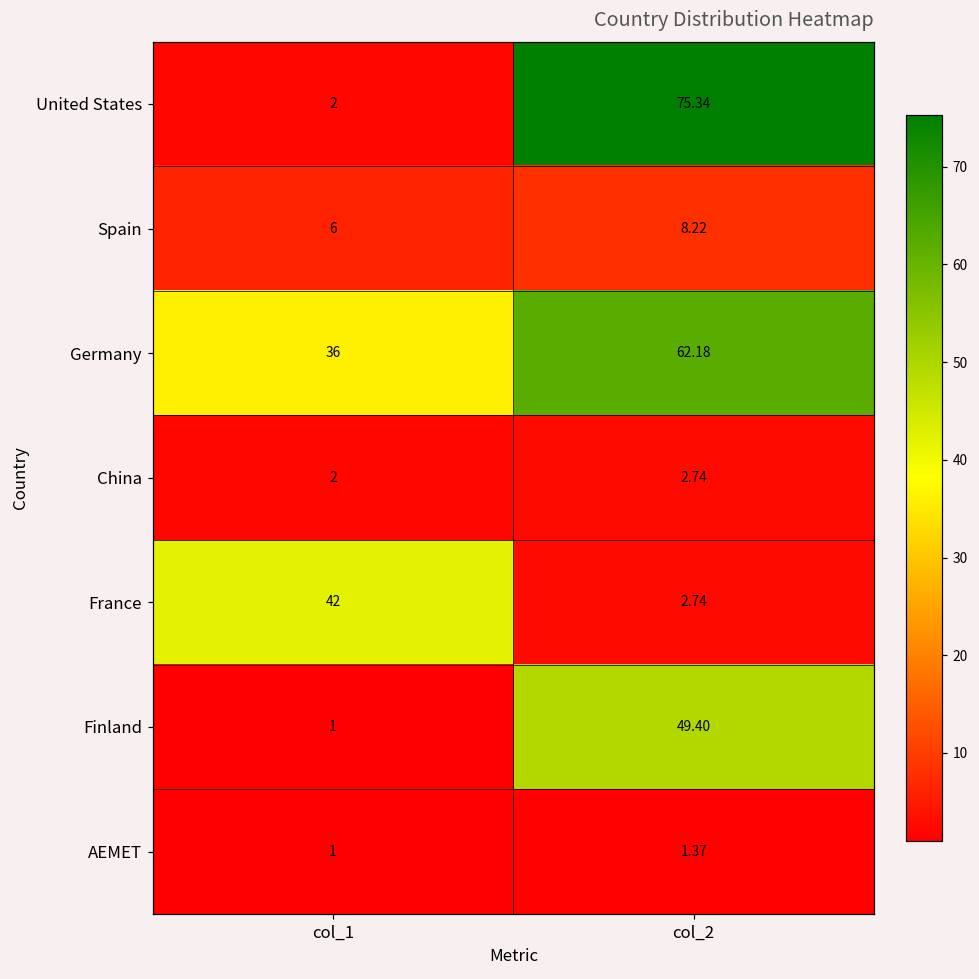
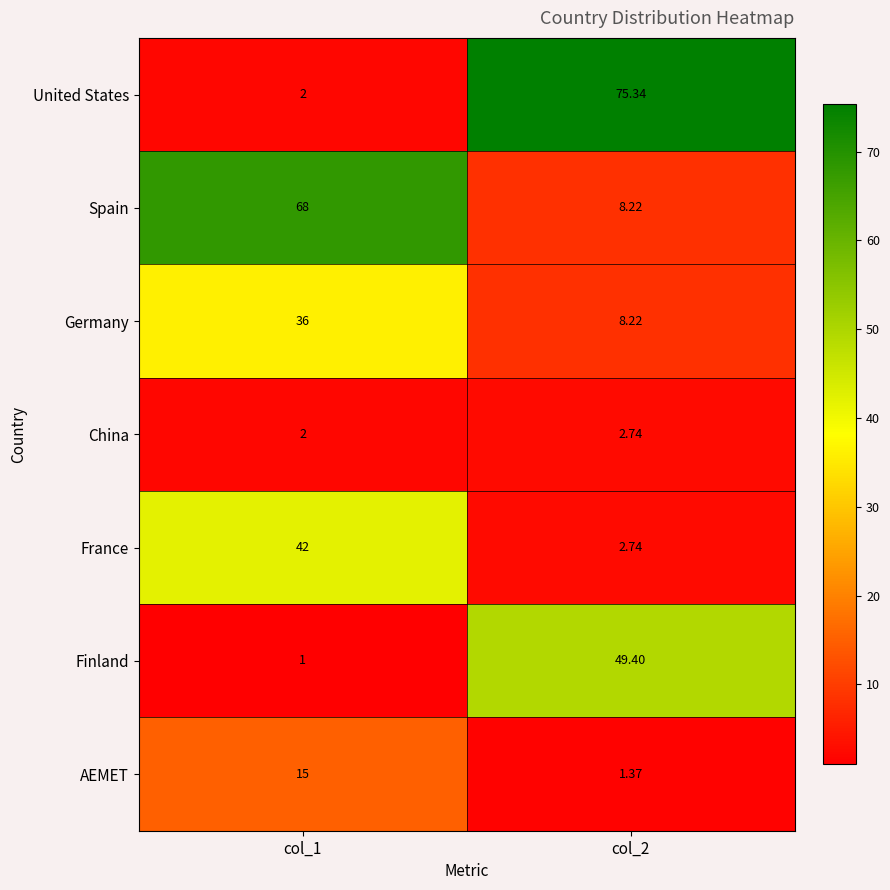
  {
    "United States": {
      "col_1": 2,
      "col_2": 75.34
    },
    "Spain": {
-     "col_1": 6,
+     "col_1": 68,
      "col_2": 8.22
    },
    "Germany": {
      "col_1": 36,
-     "col_2": 62.18
+     "col_2": 8.22
    },
    "China": {
      "col_1": 2,
      "col_2": 2.74
    },
    "France": {
      "col_1": 42,
      "col_2": 2.74
    },
    "Finland": {
      "col_1": 1,
      "col_2": 49.40
    },
    "AEMET": {
-     "col_1": 1,
+     "col_1": 15,
      "col_2": 1.37
    }
  }
